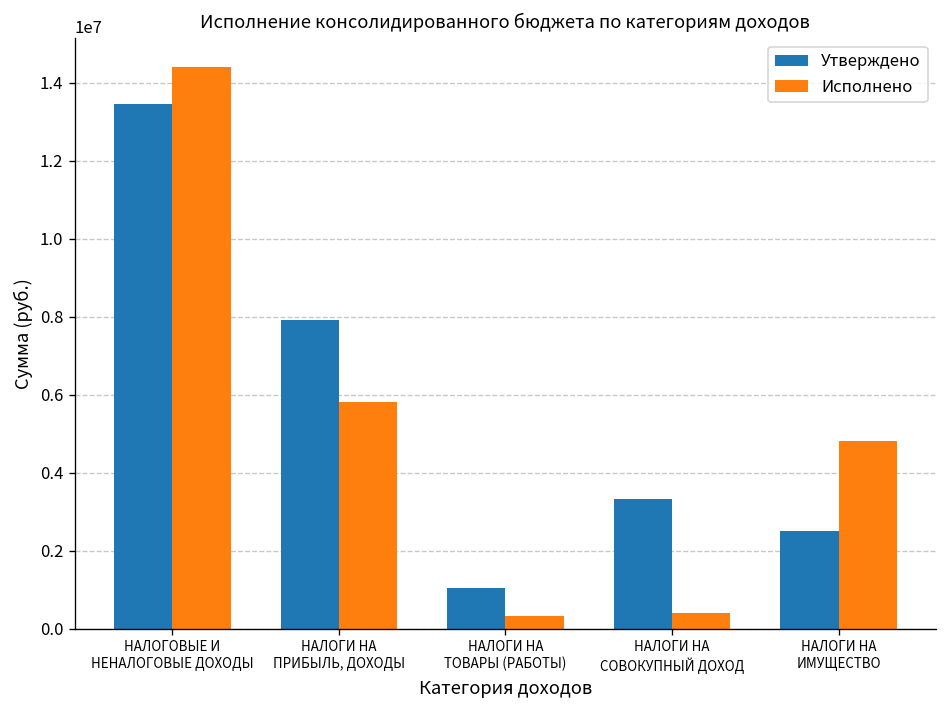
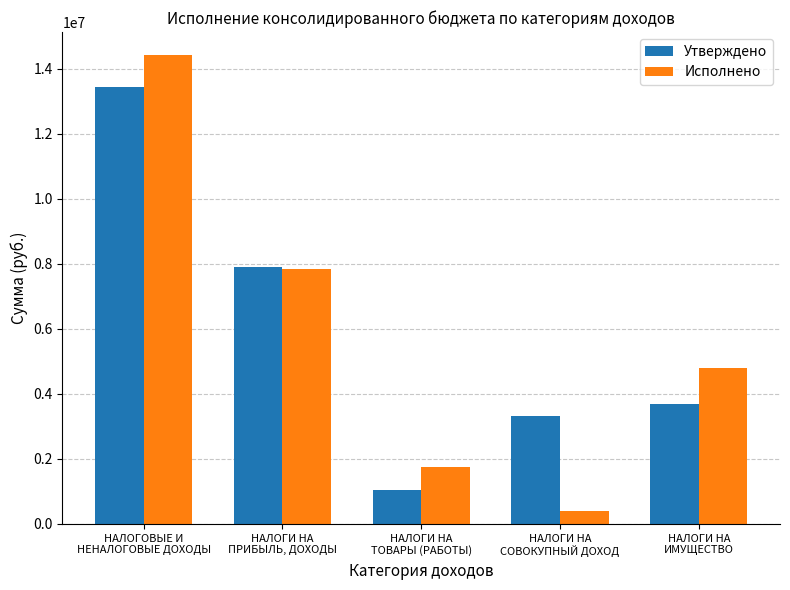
  {
    "Утверждено": {
      "НАЛОГОВЫЕ И НЕНАЛОГОВЫЕ ДОХОДЫ": 13400000,
      "НАЛОГИ НА ПРИБЫЛЬ, ДОХОДЫ": 7900000,
      "НАЛОГИ НА ТОВАРЫ (РАБОТЫ)": 1000000,
      "НАЛОГИ НА СОВОКУПНЫЙ ДОХОД": 3300000,
-     "НАЛОГИ НА ИМУЩЕСТВО": 2500000
+     "НАЛОГИ НА ИМУЩЕСТВО": 3700000
    },
    "Исполнено": {
      "НАЛОГОВЫЕ И НЕНАЛОГОВЫЕ ДОХОДЫ": 14400000,
-     "НАЛОГИ НА ПРИБЫЛЬ, ДОХОДЫ": 5800000,
-     "НАЛОГИ НА ТОВАРЫ (РАБОТЫ)": 300000,
+     "НАЛОГИ НА ПРИБЫЛЬ, ДОХОДЫ": 7900000,
+     "НАЛОГИ НА ТОВАРЫ (РАБОТЫ)": 1700000,
      "НАЛОГИ НА СОВОКУПНЫЙ ДОХОД": 400000,
      "НАЛОГИ НА ИМУЩЕСТВО": 4800000
    }
  }
